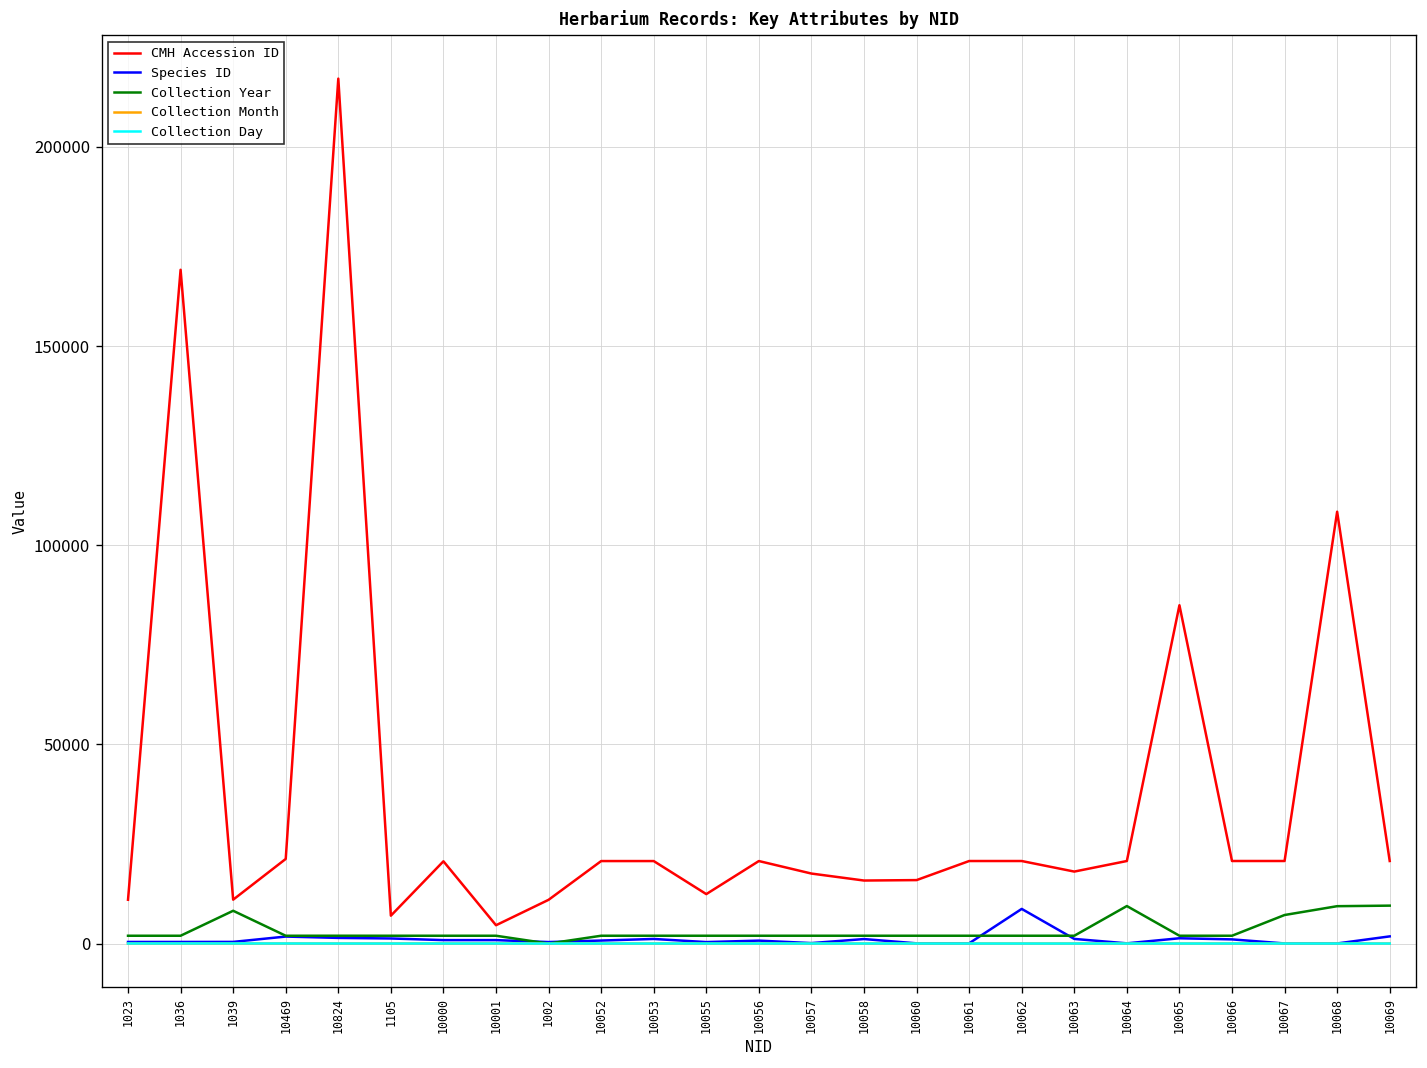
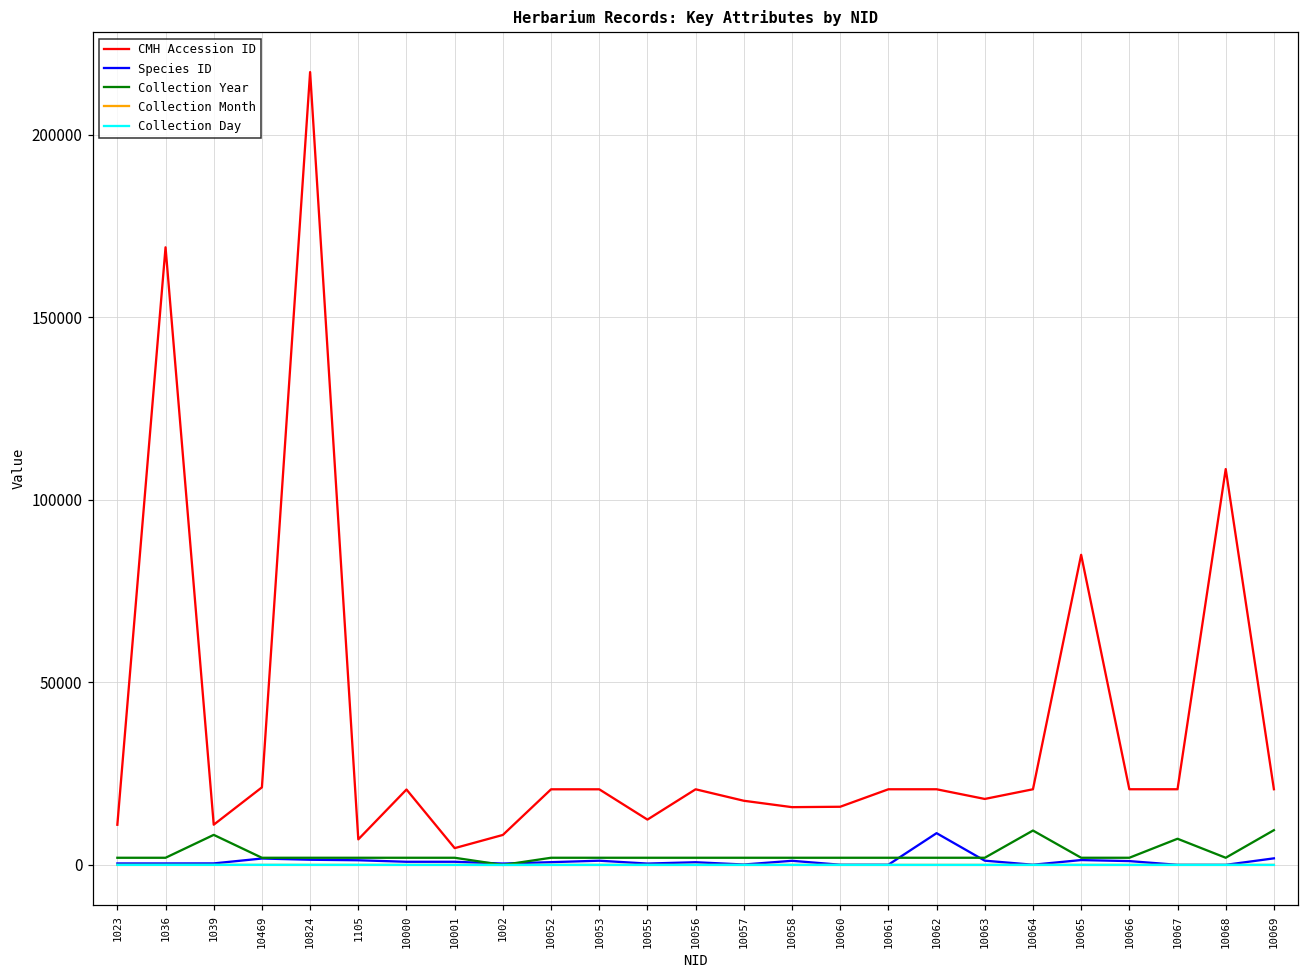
  {
    "CMH Accession ID": {
      "1023": 11000,
      "1036": 169000,
      "1039": 11000,
      "10469": 21000,
      "10824": 217000,
      "1105": 7000,
      "10000": 21000,
      "10001": 5000,
-     "1002": 11000,
+     "1002": 8000,
      "10052": 21000,
      "10053": 21000,
      "10055": 12000,
      "10056": 21000,
      "10057": 18000,
      "10058": 16000,
      "10060": 16000,
      "10061": 21000,
      "10062": 21000,
      "10063": 18000,
      "10064": 21000,
      "10065": 85000,
      "10066": 21000,
      "10067": 21000,
      "10068": 108000,
      "10069": 21000
    },
    "Species ID": {
      "10000": 1000,
      "10001": 1000,
      "10053": 1000,
      "10058": 1000,
      "10062": 9000,
      "10063": 1000,
      "10066": 1000,
      "10069": 2000
    },
    "Collection Year": {
      "1023": 2000,
      "1036": 2000,
      "1039": 8000,
      "10000": 2000,
      "10001": 2000,
      "10052": 2000,
      "10053": 2000,
      "10055": 2000,
      "10056": 2000,
      "10057": 2000,
      "10058": 2000,
      "10060": 2000,
      "10061": 2000,
      "10062": 2000,
      "10063": 2000,
      "10064": 9000,
      "10066": 2000,
      "10067": 7000,
-     "10068": 9000,
+     "10068": 2000,
      "10069": 10000
    },
    "Collection Day": {
      "10469": 0,
      "10824": 0,
      "1105": 0,
      "10000": 0,
      "10001": 0,
      "10053": 0,
      "10058": 0,
      "10062": 0,
      "10063": 0,
      "10065": 0,
      "10066": 0,
      "10069": 0
    }
  }
